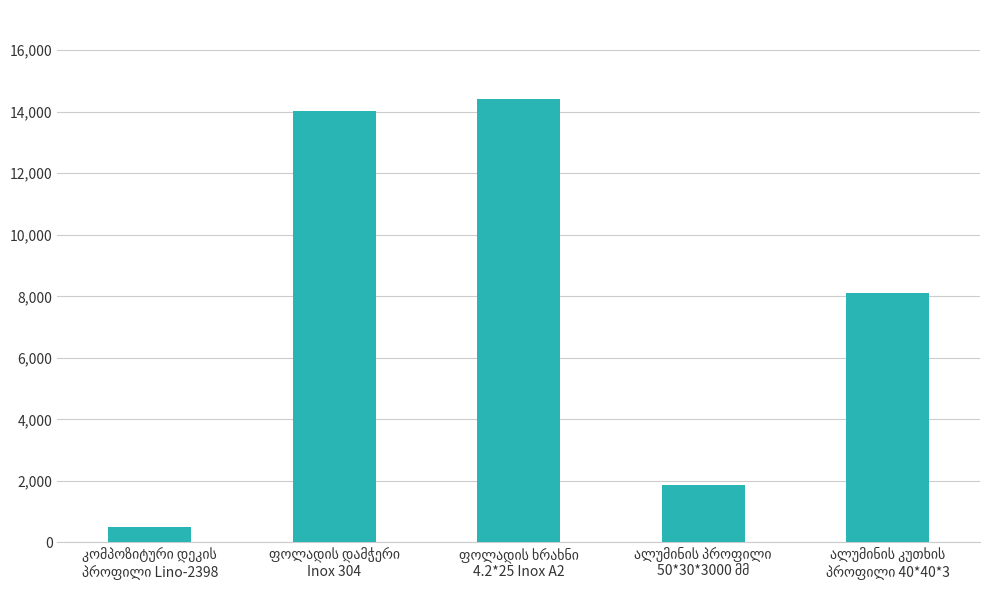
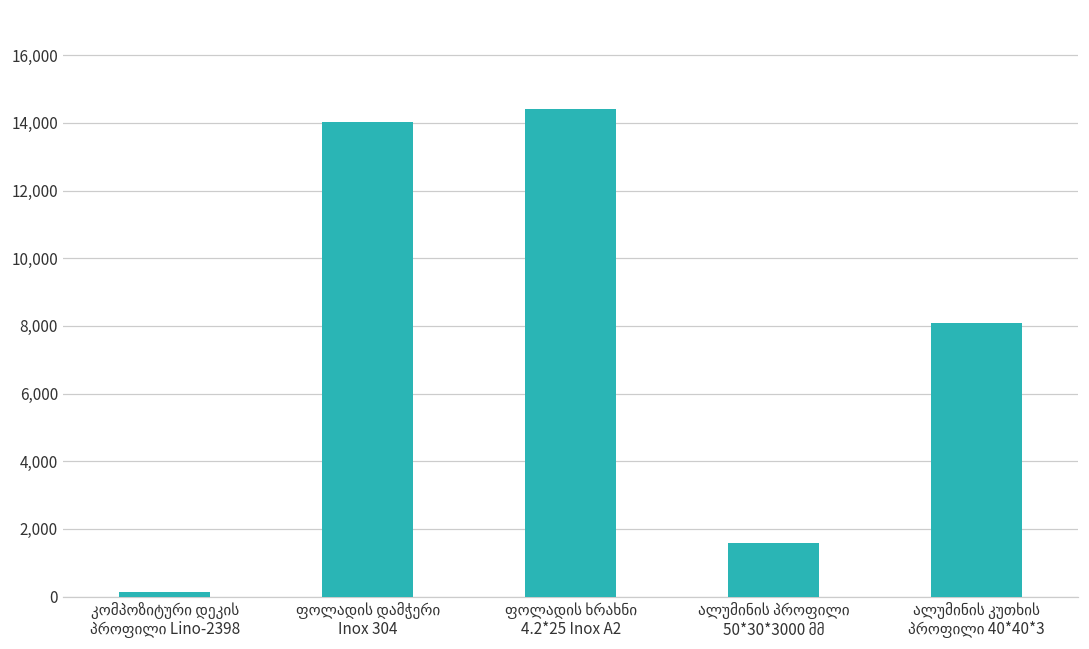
  {
-   "კომპოზიტური დეკის პროფილი Lino-2398": "500",
+   "კომპოზიტური დეკის პროფილი Lino-2398": "100",
    "ფოლადის დამჭერი Inox 304": "14,000",
    "ფოლადის ხრახნი 4.2*25 Inox A2": "14,400",
-   "ალუმინის პროფილი 50*30*3000 მმ": "1,900",
+   "ალუმინის პროფილი 50*30*3000 მმ": "1,600",
    "ალუმინის კუთხის პროფილი 40*40*3": "8,100"
  }
